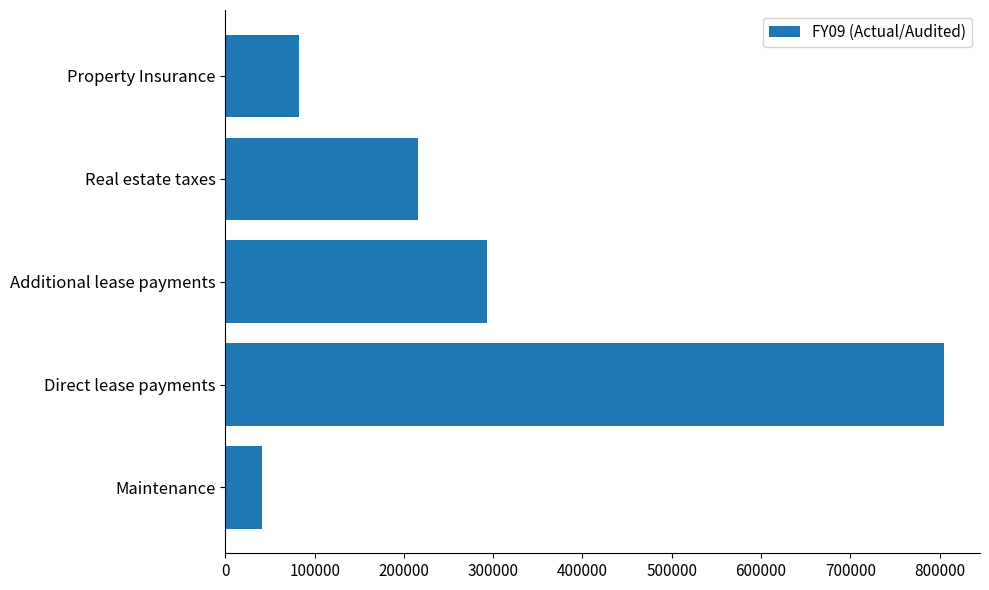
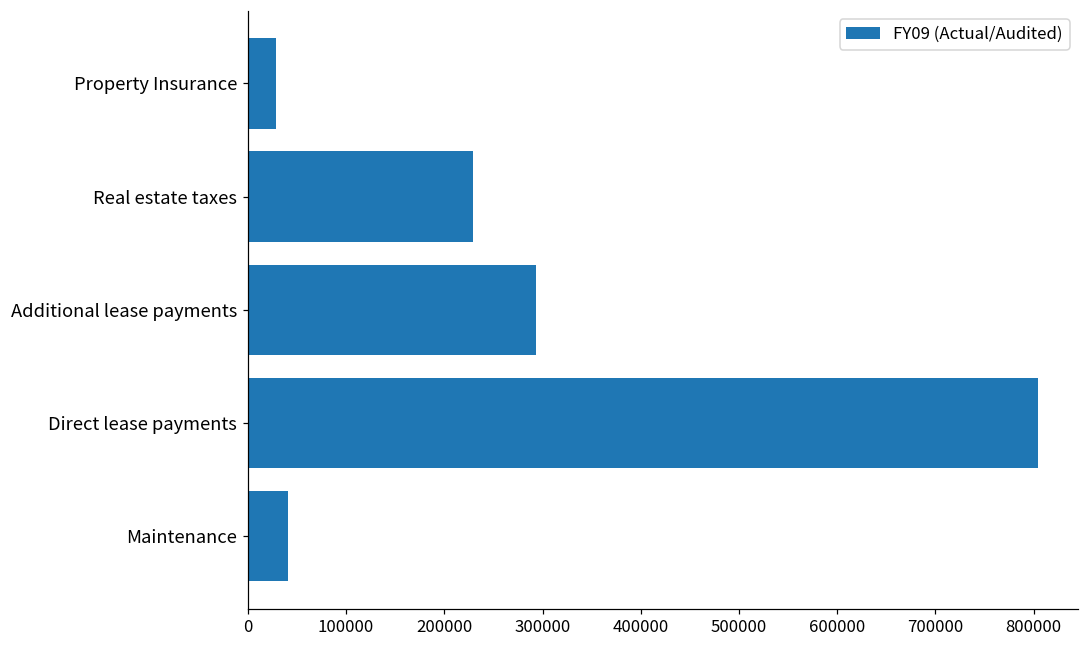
  {
-   "Property Insurance": 80000,
-   "Real estate taxes": 220000,
+   "Property Insurance": 30000,
+   "Real estate taxes": 230000,
    "Additional lease payments": 290000,
    "Direct lease payments": 800000,
    "Maintenance": 40000
  }
